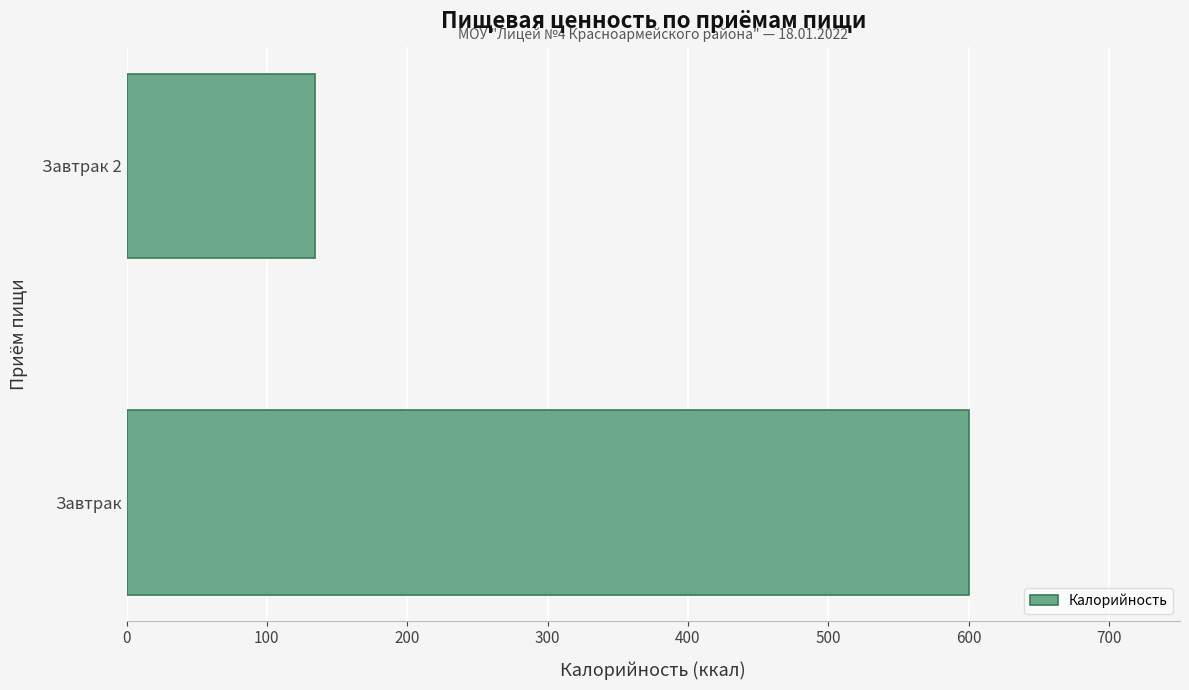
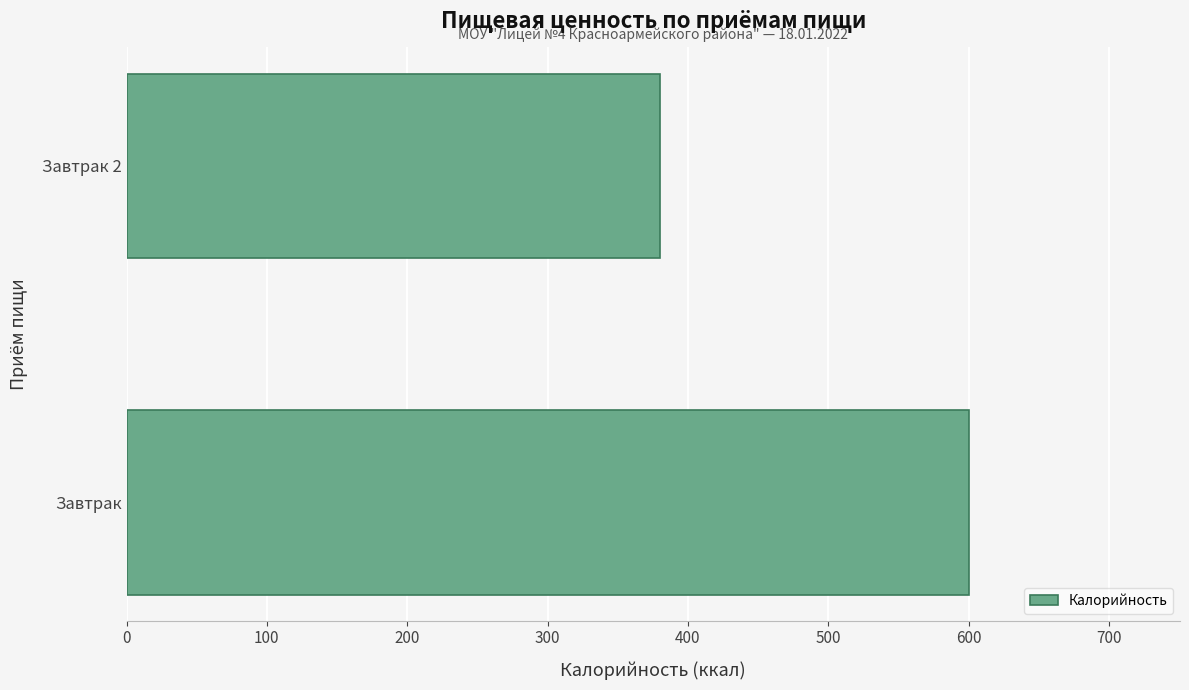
  {
-   "Завтрак 2": 134,
+   "Завтрак 2": 380,
    "Завтрак": 600
  }
